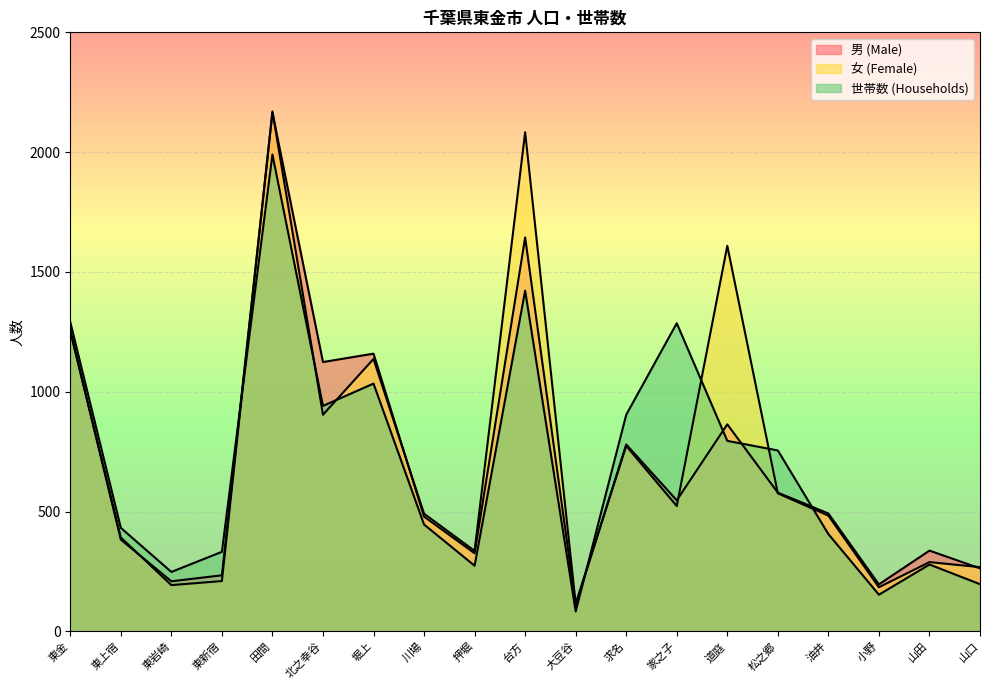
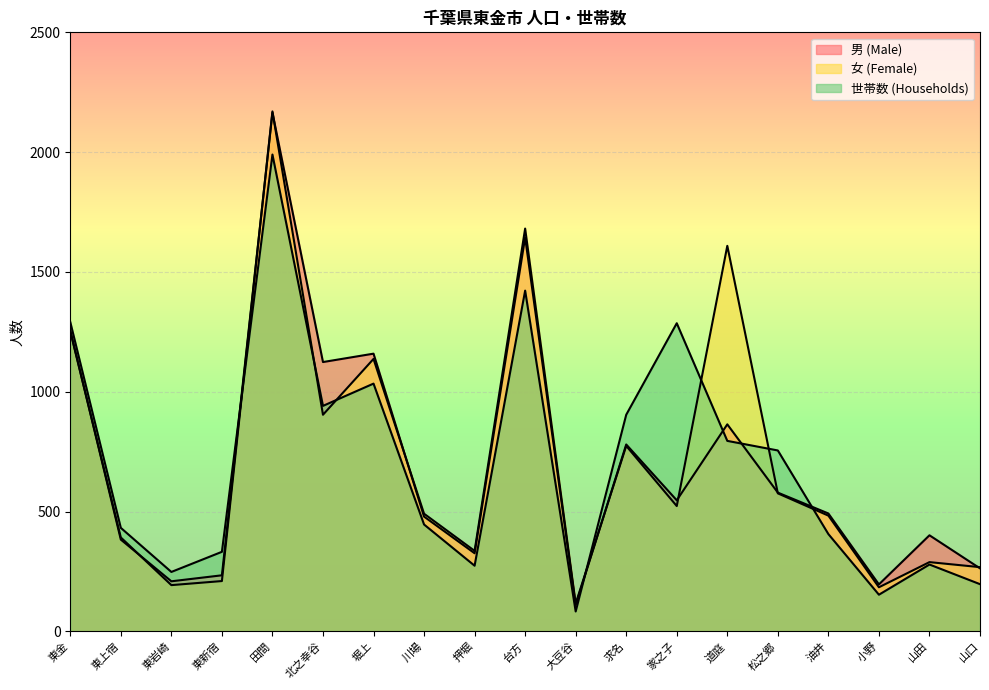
  {
    "男 (Male)": {
      "東岩崎": 210,
      "東新宿": 230,
      "北之幸谷": 1120,
      "堀上": 1160,
      "川場": 480,
      "台方": 1640,
      "家之子": 550,
      "道庭": 860,
      "小野": 200,
-     "山田": 340
+     "山田": 400
    },
    "女 (Female)": {
      "東岩崎": 190,
      "東新宿": 210,
      "北之幸谷": 900,
      "堀上": 1140,
      "川場": 490,
-     "台方": 2080,
+     "台方": 1680,
      "家之子": 520,
      "道庭": 1610,
      "小野": 180
    },
    "世帯数 (Households)": {
      "東金": 1290,
      "東上宿": 430,
      "東岩崎": 250,
      "東新宿": 330,
      "田間": 1990,
      "北之幸谷": 940,
      "堀上": 1030,
      "川場": 450,
      "押堀": 270,
      "台方": 1420,
      "大豆谷": 80,
      "求名": 900,
      "家之子": 1290,
      "道庭": 800,
      "松之郷": 760,
      "油井": 410,
      "小野": 150,
      "山口": 200
    }
  }
